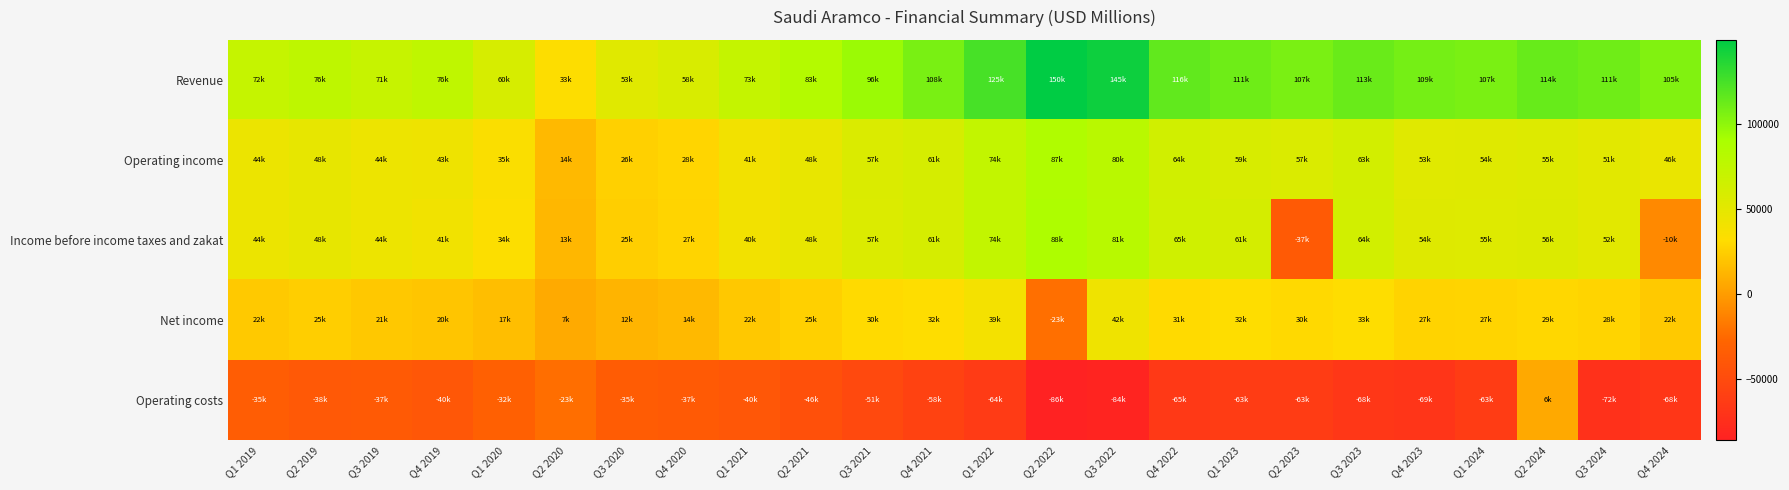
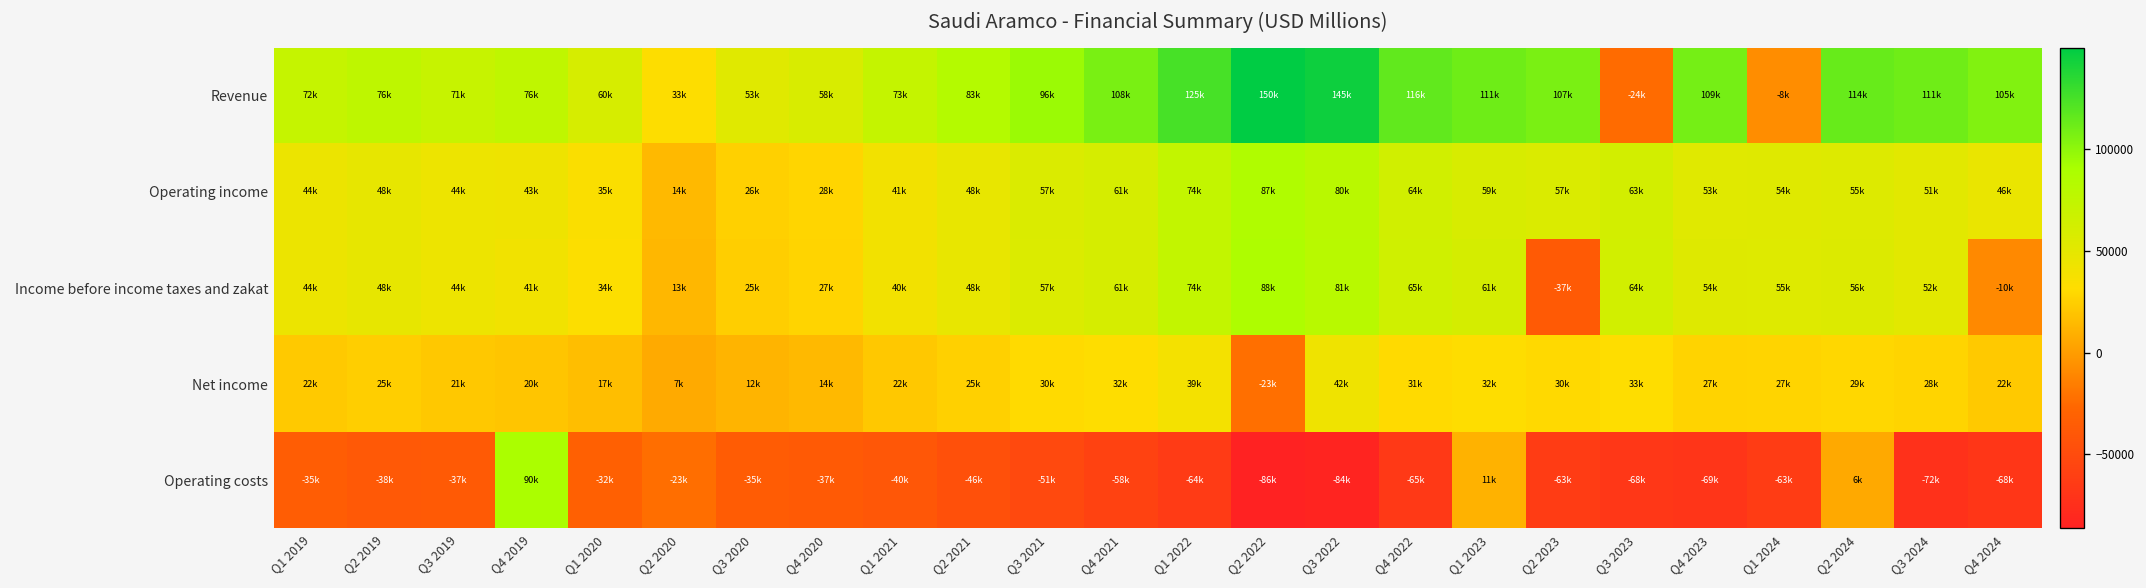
  {
    "Revenue": {
      "Q1 2019": "72k",
      "Q2 2019": "76k",
      "Q3 2019": "71k",
      "Q4 2019": "76k",
      "Q1 2020": "60k",
      "Q2 2020": "33k",
      "Q3 2020": "53k",
      "Q4 2020": "58k",
      "Q1 2021": "73k",
      "Q2 2021": "83k",
      "Q3 2021": "96k",
      "Q4 2021": "108k",
      "Q1 2022": "125k",
      "Q2 2022": "150k",
      "Q3 2022": "145k",
      "Q4 2022": "116k",
      "Q1 2023": "111k",
      "Q2 2023": "107k",
-     "Q3 2023": "113k",
+     "Q3 2023": "-24k",
      "Q4 2023": "109k",
-     "Q1 2024": "107k",
+     "Q1 2024": "-8k",
      "Q2 2024": "114k",
      "Q3 2024": "111k",
      "Q4 2024": "105k"
    },
    "Operating income": {
      "Q1 2019": "44k",
      "Q2 2019": "48k",
      "Q3 2019": "44k",
      "Q4 2019": "43k",
      "Q1 2020": "35k",
      "Q2 2020": "14k",
      "Q3 2020": "26k",
      "Q4 2020": "28k",
      "Q1 2021": "41k",
      "Q2 2021": "48k",
      "Q3 2021": "57k",
      "Q4 2021": "61k",
      "Q1 2022": "74k",
      "Q2 2022": "87k",
      "Q3 2022": "80k",
      "Q4 2022": "64k",
      "Q1 2023": "59k",
      "Q2 2023": "57k",
      "Q3 2023": "63k",
      "Q4 2023": "53k",
      "Q1 2024": "54k",
      "Q2 2024": "55k",
      "Q3 2024": "51k",
      "Q4 2024": "46k"
    },
    "Income before income taxes and zakat": {
      "Q1 2019": "44k",
      "Q2 2019": "48k",
      "Q3 2019": "44k",
      "Q4 2019": "41k",
      "Q1 2020": "34k",
      "Q2 2020": "13k",
      "Q3 2020": "25k",
      "Q4 2020": "27k",
      "Q1 2021": "40k",
      "Q2 2021": "48k",
      "Q3 2021": "57k",
      "Q4 2021": "61k",
      "Q1 2022": "74k",
      "Q2 2022": "88k",
      "Q3 2022": "81k",
      "Q4 2022": "65k",
      "Q1 2023": "61k",
      "Q2 2023": "-37k",
      "Q3 2023": "64k",
      "Q4 2023": "54k",
      "Q1 2024": "55k",
      "Q2 2024": "56k",
      "Q3 2024": "52k",
      "Q4 2024": "-10k"
    },
    "Net income": {
      "Q1 2019": "22k",
      "Q2 2019": "25k",
      "Q3 2019": "21k",
      "Q4 2019": "20k",
      "Q1 2020": "17k",
      "Q2 2020": "7k",
      "Q3 2020": "12k",
      "Q4 2020": "14k",
      "Q1 2021": "22k",
      "Q2 2021": "25k",
      "Q3 2021": "30k",
      "Q4 2021": "32k",
      "Q1 2022": "39k",
      "Q2 2022": "-23k",
      "Q3 2022": "42k",
      "Q4 2022": "31k",
      "Q1 2023": "32k",
      "Q2 2023": "30k",
      "Q3 2023": "33k",
      "Q4 2023": "27k",
      "Q1 2024": "27k",
      "Q2 2024": "29k",
      "Q3 2024": "28k",
      "Q4 2024": "22k"
    },
    "Operating costs": {
      "Q1 2019": "-35k",
      "Q2 2019": "-38k",
      "Q3 2019": "-37k",
-     "Q4 2019": "-40k",
+     "Q4 2019": "90k",
      "Q1 2020": "-32k",
      "Q2 2020": "-23k",
      "Q3 2020": "-35k",
      "Q4 2020": "-37k",
      "Q1 2021": "-40k",
      "Q2 2021": "-46k",
      "Q3 2021": "-51k",
      "Q4 2021": "-58k",
      "Q1 2022": "-64k",
      "Q2 2022": "-86k",
      "Q3 2022": "-84k",
      "Q4 2022": "-65k",
-     "Q1 2023": "-63k",
+     "Q1 2023": "11k",
      "Q2 2023": "-63k",
      "Q3 2023": "-68k",
      "Q4 2023": "-69k",
      "Q1 2024": "-63k",
      "Q2 2024": "6k",
      "Q3 2024": "-72k",
      "Q4 2024": "-68k"
    }
  }
